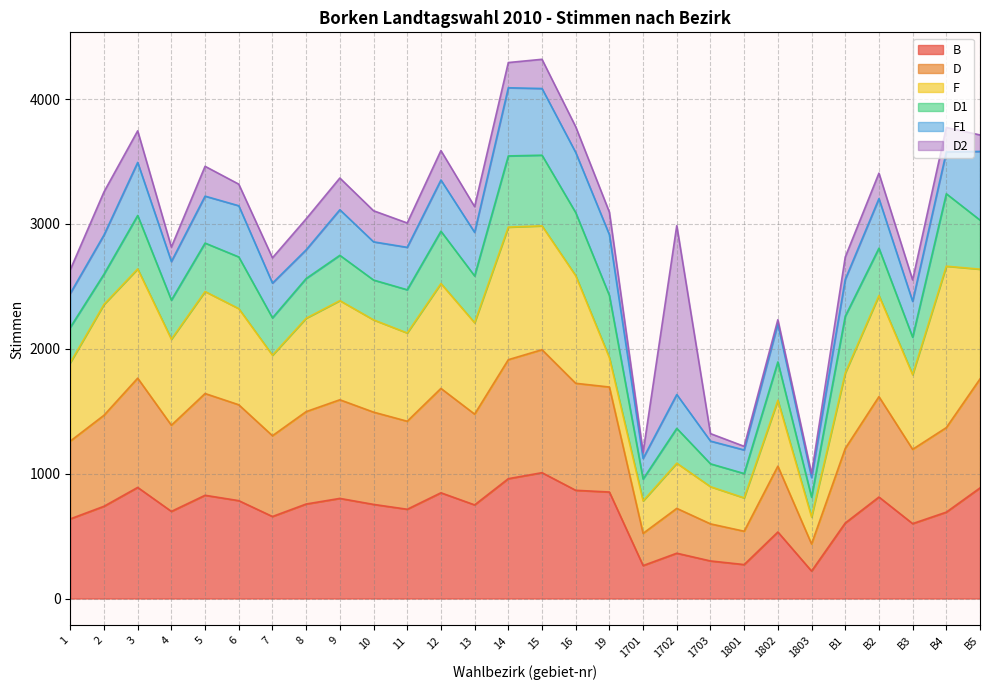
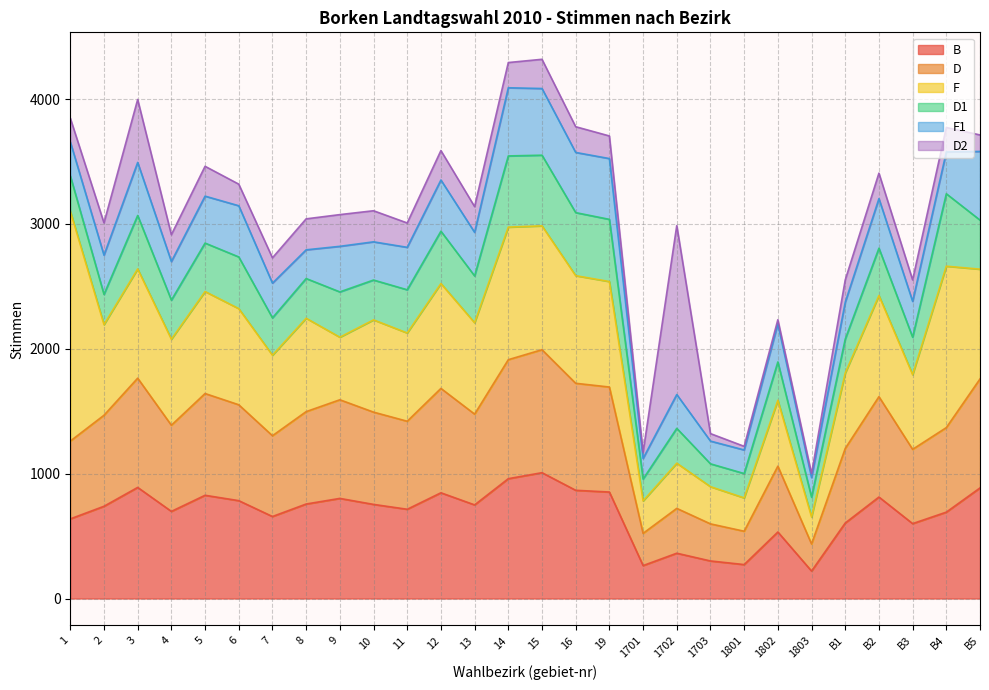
  {
    "F": {
-     "1": 630,
-     "2": 890,
+     "1": 1840,
+     "2": 730,
      "3": 880,
      "4": 690,
      "5": 820,
      "6": 770,
      "7": 650,
      "8": 750,
-     "9": 790,
+     "9": 500,
      "10": 740,
      "11": 710,
      "12": 840,
      "13": 730,
      "14": 1060,
      "15": 990,
      "16": 860,
-     "19": 240,
+     "19": 850,
      "1701": 260,
      "1702": 360,
      "1703": 300,
      "1801": 270,
      "1802": 530,
      "1803": 220,
      "B1": 600,
      "B2": 810,
      "B3": 600,
      "B4": 1290,
      "B5": 880
    },
    "D1": {
      "1": 280,
      "2": 240,
      "3": 430,
      "4": 310,
      "5": 390,
      "6": 410,
      "7": 300,
      "8": 320,
      "9": 360,
      "10": 320,
      "11": 350,
      "12": 420,
      "13": 380,
      "14": 570,
      "15": 570,
      "16": 510,
      "19": 500,
      "1701": 180,
      "1702": 280,
      "1703": 180,
      "1801": 200,
      "1802": 310,
      "1803": 160,
-     "B1": 460,
+     "B1": 270,
      "B2": 380,
      "B3": 300,
      "B4": 580,
      "B5": 390
    },
    "F1": {
      "1": 270,
      "2": 310,
      "3": 430,
      "4": 310,
      "5": 380,
      "6": 410,
      "7": 280,
      "8": 230,
      "9": 370,
      "10": 310,
      "11": 340,
      "12": 410,
      "13": 350,
      "14": 550,
      "15": 530,
      "16": 480,
      "19": 490,
      "1701": 170,
      "1702": 270,
      "1703": 180,
      "1801": 190,
      "1802": 310,
      "1803": 160,
      "B1": 300,
      "B2": 400,
      "B3": 290,
      "B5": 550
    },
    "D2": {
      "1": 190,
-     "2": 350,
-     "3": 250,
-     "4": 120,
+     "2": 260,
+     "3": 500,
+     "4": 220,
      "5": 240,
      "6": 170,
      "7": 200,
      "8": 250,
      "9": 250,
      "10": 250,
      "11": 200,
      "12": 240,
      "13": 210,
      "14": 200,
      "15": 230,
      "16": 210,
      "19": 180,
      "1701": 50,
      "1702": 1350,
      "1703": 60,
      "1801": 30,
      "1802": 30,
      "1803": 30,
      "B1": 180,
      "B2": 200,
      "B3": 170,
      "B5": 130
    }
  }
